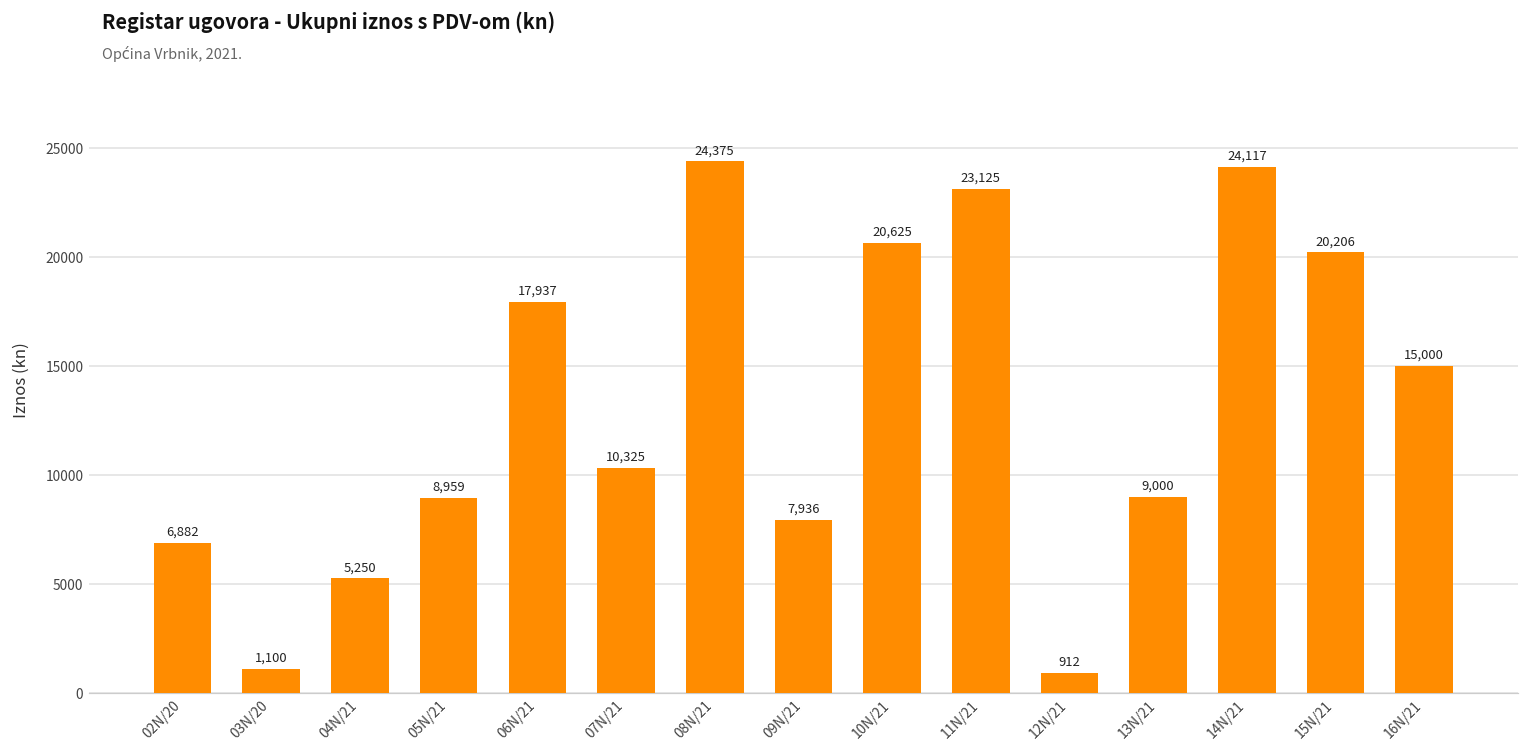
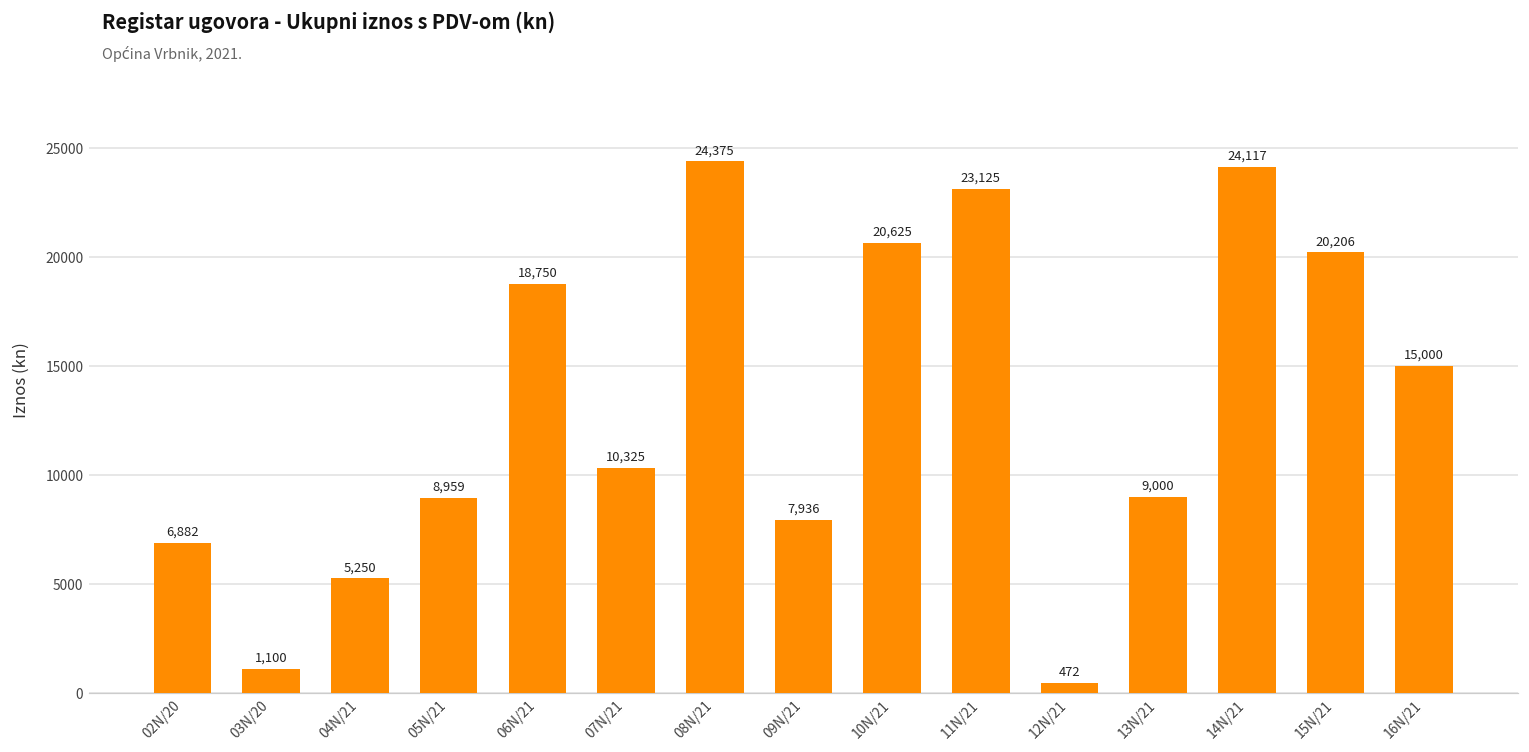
  {
    "02N/20": "6,882",
    "03N/20": "1,100",
    "04N/21": "5,250",
    "05N/21": "8,959",
-   "06N/21": "17,937",
+   "06N/21": "18,750",
    "07N/21": "10,325",
    "08N/21": "24,375",
    "09N/21": "7,936",
    "10N/21": "20,625",
    "11N/21": "23,125",
-   "12N/21": "912",
+   "12N/21": "472",
    "13N/21": "9,000",
    "14N/21": "24,117",
    "15N/21": "20,206",
    "16N/21": "15,000"
  }
